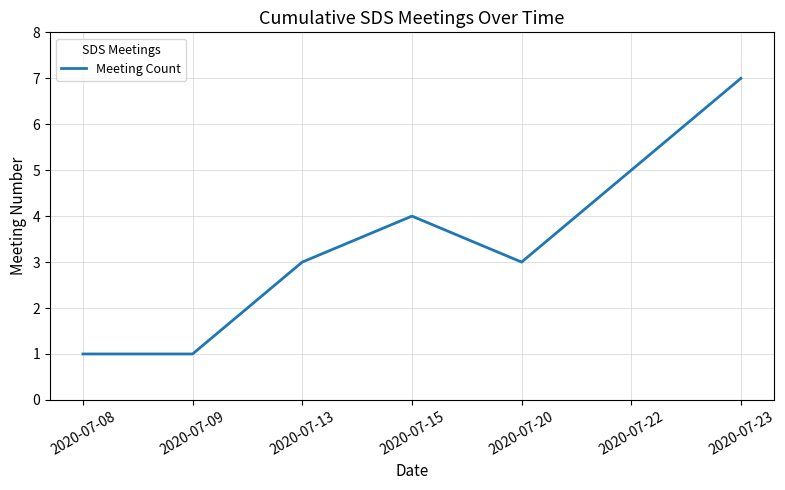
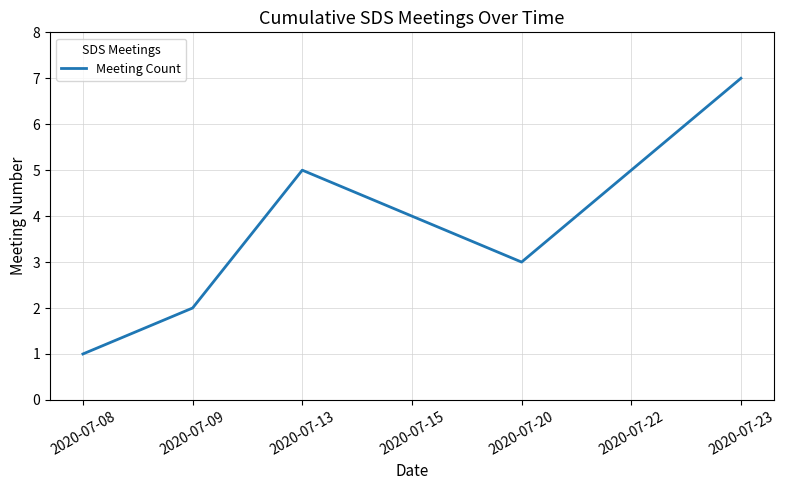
  {
    "2020-07-08": 1,
-   "2020-07-09": 1,
-   "2020-07-13": 3,
+   "2020-07-09": 2,
+   "2020-07-13": 5,
    "2020-07-15": 4,
    "2020-07-20": 3,
    "2020-07-22": 5,
    "2020-07-23": 7
  }
